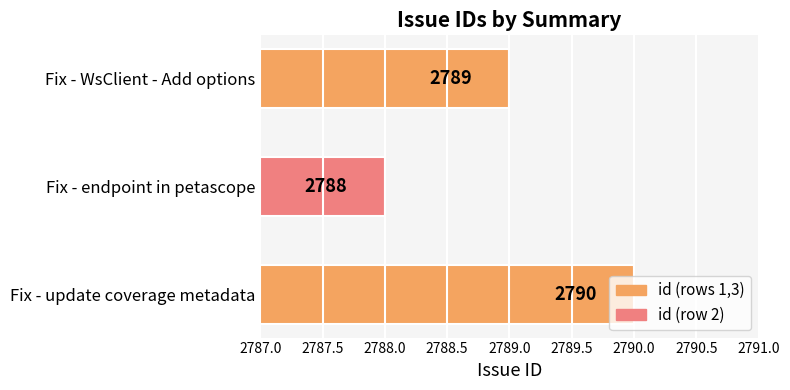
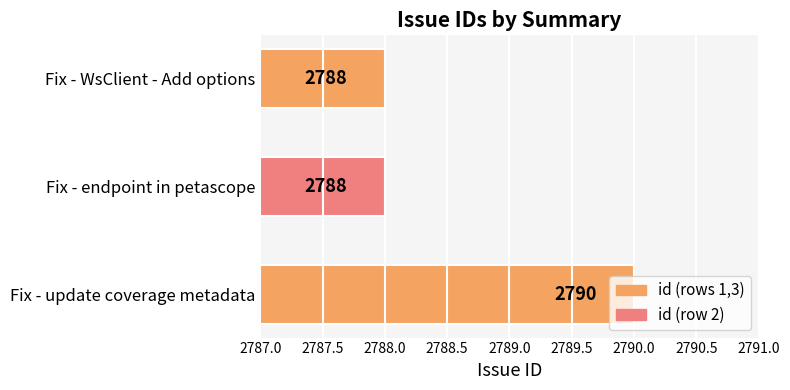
  {
-   "Fix - WsClient - Add options": 2789,
+   "Fix - WsClient - Add options": 2788,
    "Fix - endpoint in petascope": 2788
  }
